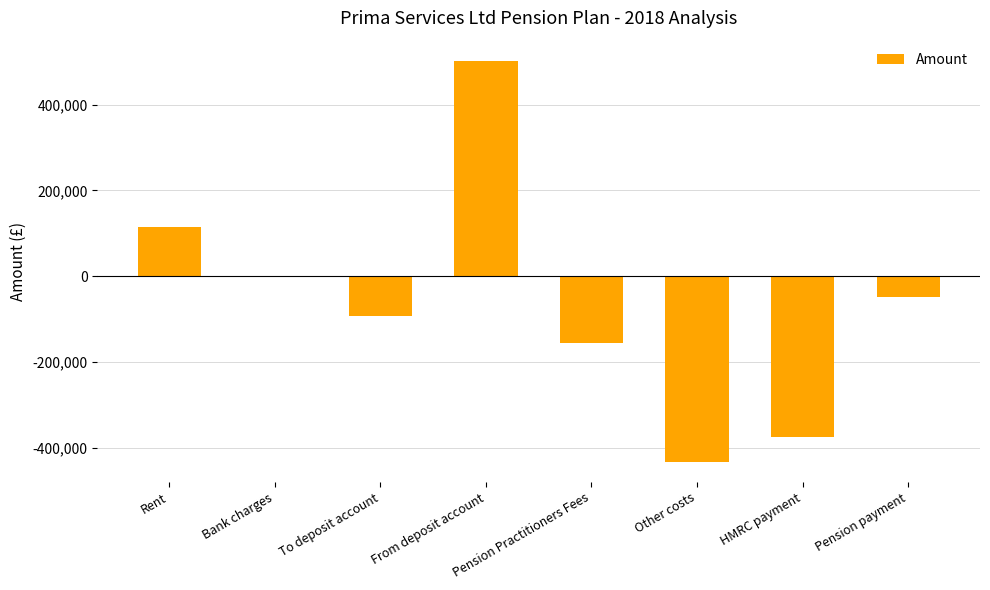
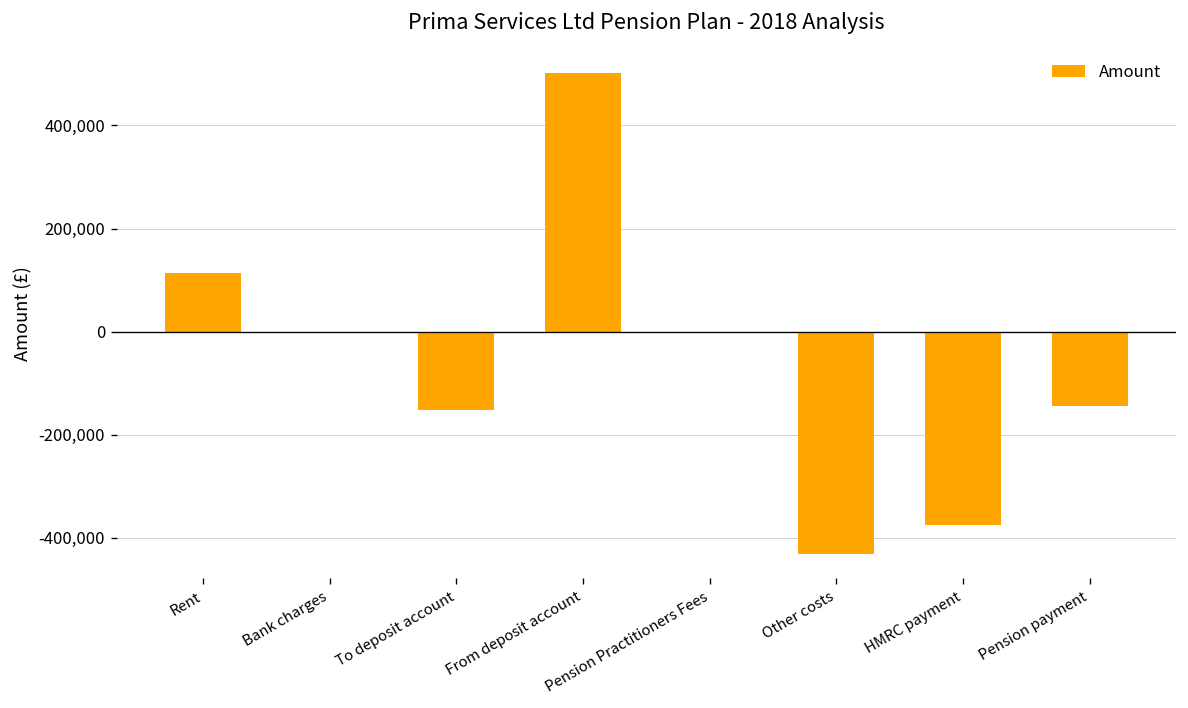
  {
    "Rent": "110,000",
-   "To deposit account": "-90,000",
+   "To deposit account": "-150,000",
    "From deposit account": "500,000",
-   "Pension Practitioners Fees": "-160,000",
+   "Pension Practitioners Fees": "0",
    "Other costs": "-430,000",
    "HMRC payment": "-370,000",
-   "Pension payment": "-50,000"
+   "Pension payment": "-150,000"
  }
